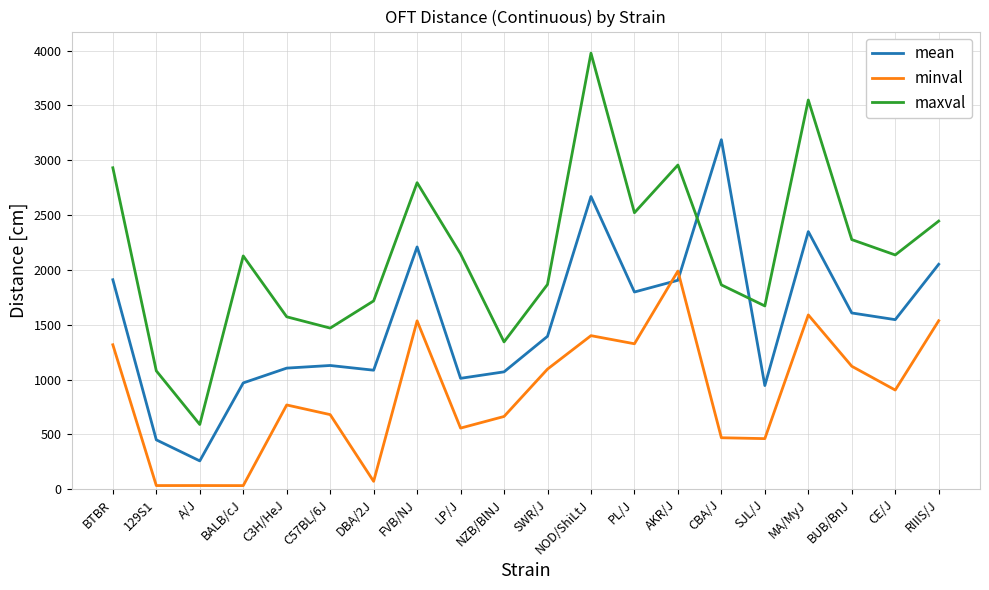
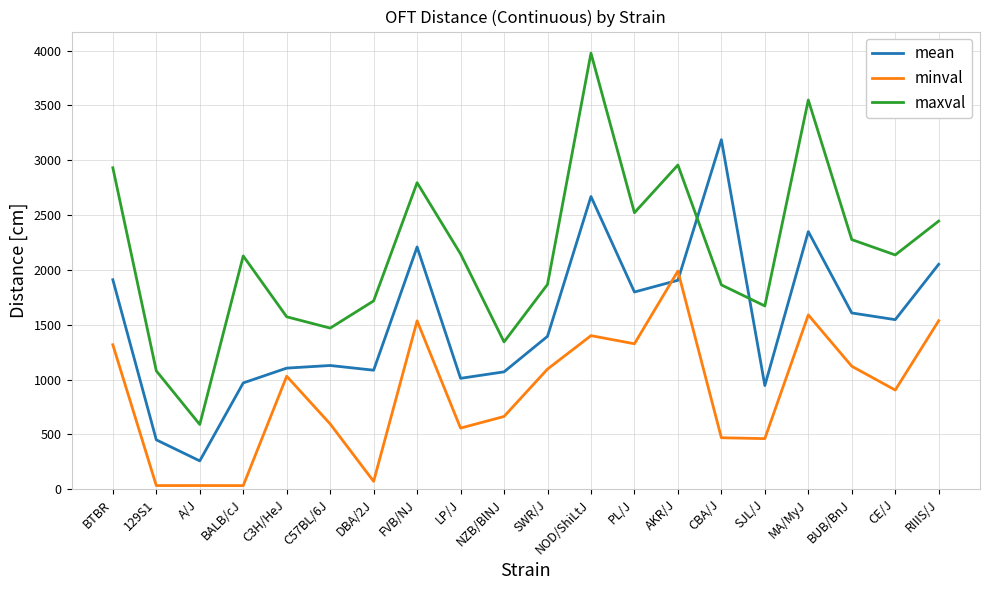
  {
    "mean": {
      "BTBR": 1910,
      "129S1": 450,
      "A/J": 260,
      "BALB/cJ": 970,
      "C3H/HeJ": 1100,
      "C57BL/6J": 1130,
      "DBA/2J": 1090,
      "FVB/NJ": 2210,
      "LP/J": 1010,
      "NZB/BlNJ": 1070,
      "SWR/J": 1390,
      "NOD/ShiLtJ": 2670,
      "PL/J": 1800,
      "AKR/J": 1910,
      "CBA/J": 3190,
      "SJL/J": 950,
      "MA/MyJ": 2350,
      "BUB/BnJ": 1610,
      "CE/J": 1550,
      "RIIIS/J": 2050
    },
    "minval": {
      "BTBR": 1320,
      "129S1": 30,
      "A/J": 30,
      "BALB/cJ": 30,
-     "C3H/HeJ": 770,
-     "C57BL/6J": 680,
+     "C3H/HeJ": 1030,
+     "C57BL/6J": 600,
      "DBA/2J": 70,
      "FVB/NJ": 1540,
      "LP/J": 560,
      "NZB/BlNJ": 660,
      "SWR/J": 1100,
      "NOD/ShiLtJ": 1400,
      "PL/J": 1330,
      "AKR/J": 1990,
      "CBA/J": 470,
      "SJL/J": 460,
      "MA/MyJ": 1590,
      "BUB/BnJ": 1120,
      "CE/J": 900,
      "RIIIS/J": 1540
    },
    "maxval": {
      "BTBR": 2930,
      "129S1": 1080,
      "A/J": 590,
      "BALB/cJ": 2130,
      "C3H/HeJ": 1570,
      "C57BL/6J": 1470,
      "DBA/2J": 1720,
      "FVB/NJ": 2800,
      "LP/J": 2150,
      "NZB/BlNJ": 1340,
      "SWR/J": 1870,
      "NOD/ShiLtJ": 3980,
      "PL/J": 2520,
      "AKR/J": 2960,
      "CBA/J": 1860,
      "SJL/J": 1670,
      "MA/MyJ": 3550,
      "BUB/BnJ": 2280,
      "CE/J": 2140,
      "RIIIS/J": 2450
    }
  }
